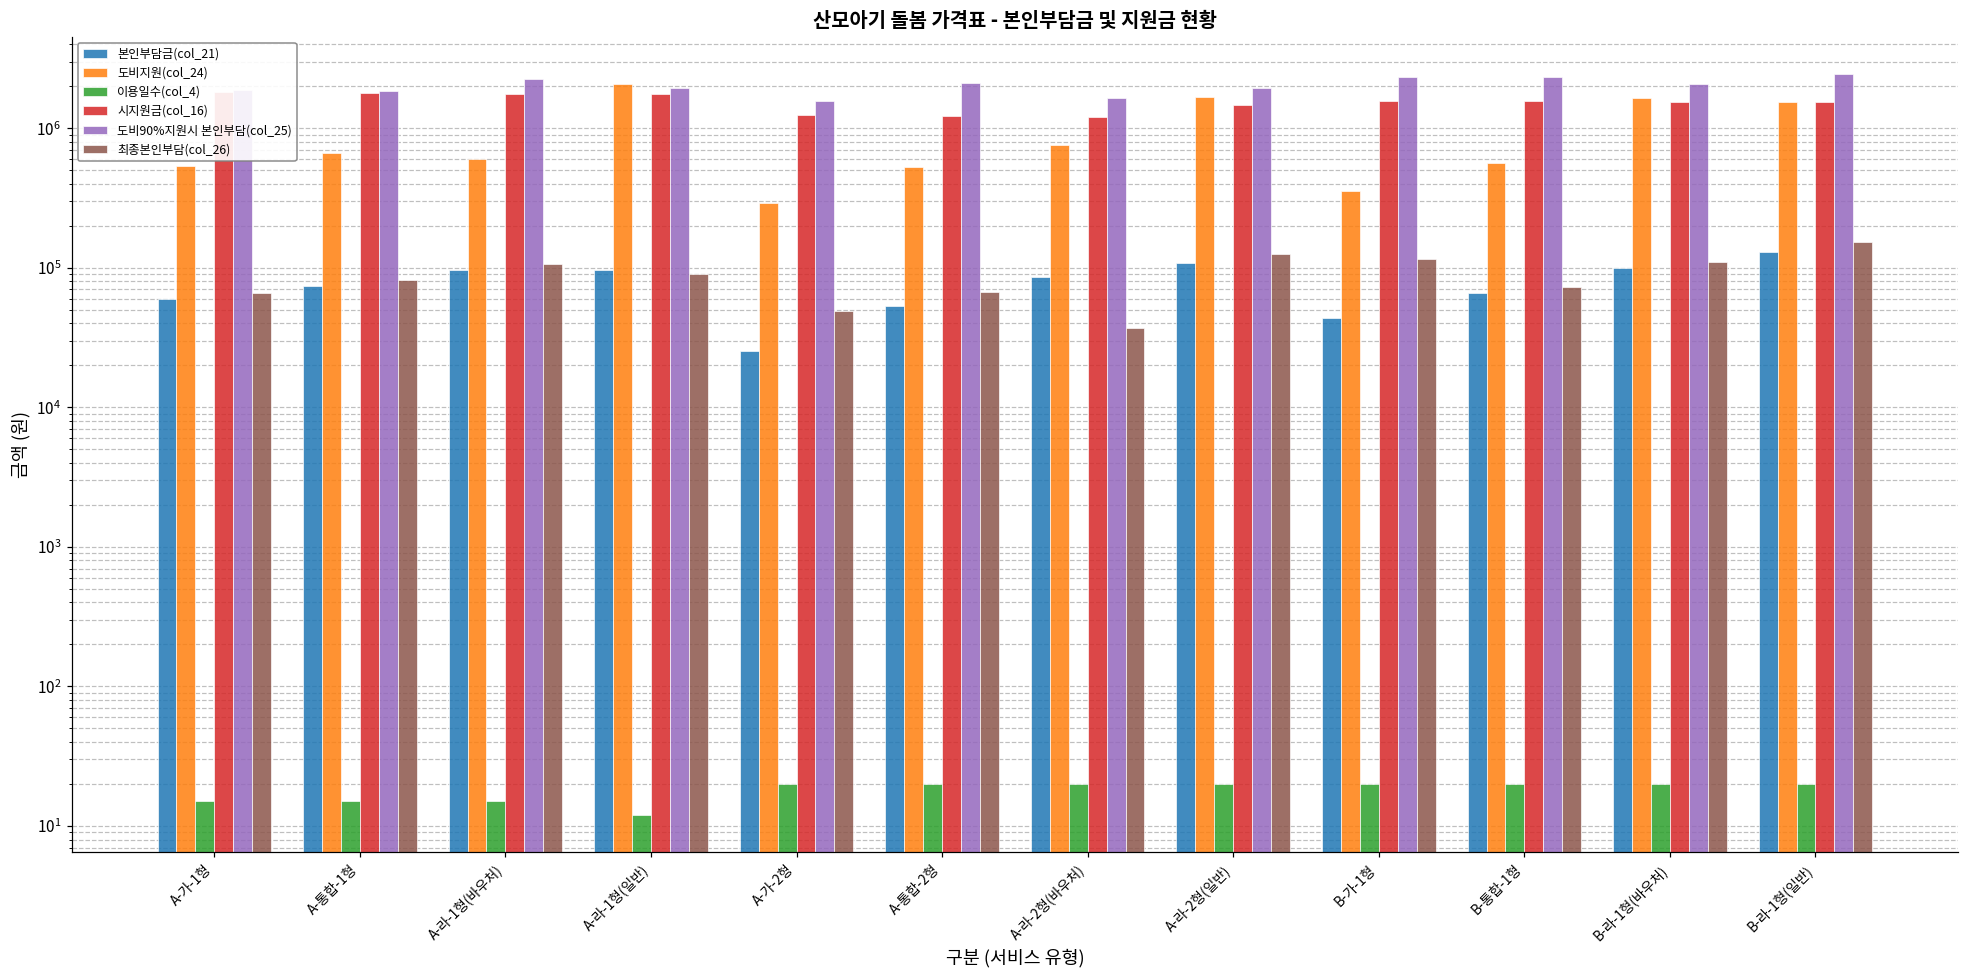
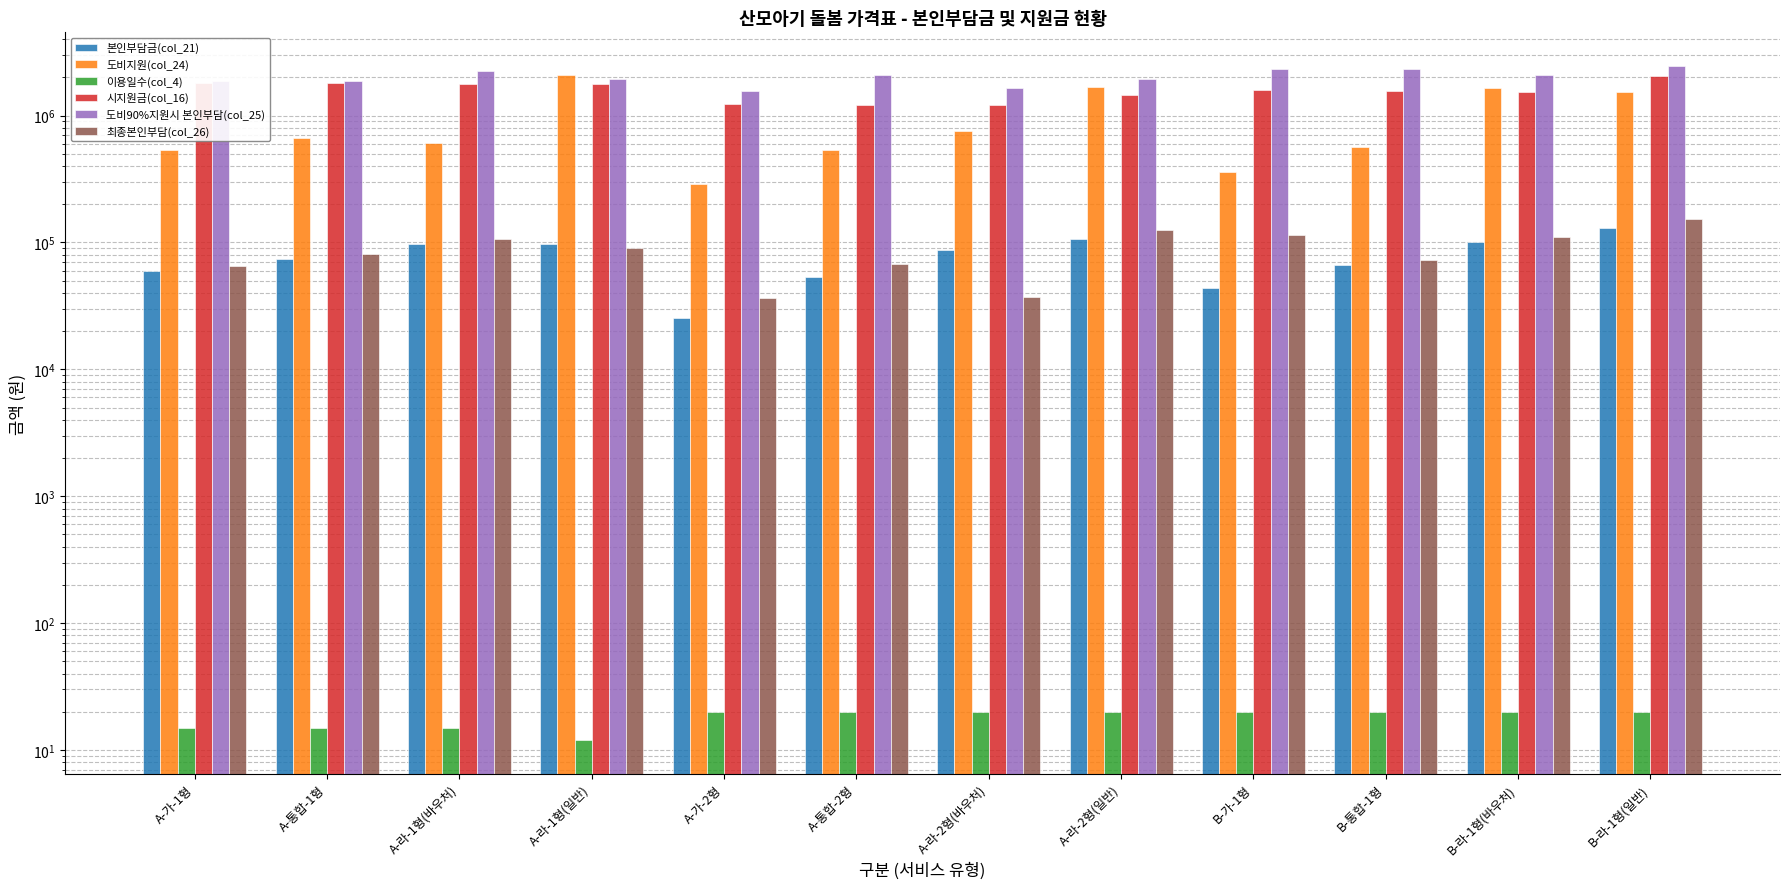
  {
    "본인부담금(col_21)": {
      "A-가-1형": 60000,
      "A-통합-1형": 70000,
      "A-라-1형(바우처)": 100000,
      "A-라-1형(일반)": 100000,
      "A-가-2형": 25000,
      "A-통합-2형": 53000,
      "A-라-2형(바우처)": 90000,
      "A-라-2형(일반)": 110000,
      "B-가-1형": 44000,
      "B-통합-1형": 70000,
      "B-라-1형(바우처)": 100000,
      "B-라-1형(일반)": 130000
    },
    "도비지원(col_24)": {
      "A-가-1형": 540000,
      "A-통합-1형": 700000,
      "A-라-1형(바우처)": 600000,
      "A-라-1형(일반)": 2100000,
      "A-가-2형": 290000,
      "A-통합-2형": 530000,
      "A-라-2형(바우처)": 800000,
      "A-라-2형(일반)": 1700000,
      "B-가-1형": 360000,
      "B-통합-1형": 600000,
      "B-라-1형(바우처)": 1700000,
      "B-라-1형(일반)": 1500000
    },
    "이용일수(col_4)": {
      "A-가-1형": 15,
      "A-통합-1형": 15,
      "A-라-1형(바우처)": 15,
      "A-라-1형(일반)": 12,
      "A-가-2형": 20,
      "A-통합-2형": 20,
      "A-라-2형(바우처)": 20,
      "A-라-2형(일반)": 20,
      "B-가-1형": 20,
      "B-통합-1형": 20,
      "B-라-1형(바우처)": 20,
      "B-라-1형(일반)": 20
    },
    "시지원금(col_16)": {
      "A-통합-1형": 1800000,
      "A-라-1형(바우처)": 1800000,
      "A-라-1형(일반)": 1800000,
      "A-가-2형": 1200000,
      "A-통합-2형": 1200000,
      "A-라-2형(바우처)": 1200000,
      "A-라-2형(일반)": 1500000,
      "B-가-1형": 1600000,
      "B-통합-1형": 1600000,
      "B-라-1형(바우처)": 1500000,
-     "B-라-1형(일반)": 1500000
+     "B-라-1형(일반)": 2100000
    },
    "도비90%지원시 본인부담(col_25)": {
      "A-통합-1형": 1900000,
      "A-라-1형(바우처)": 2300000,
      "A-라-1형(일반)": 1900000,
      "A-가-2형": 1600000,
      "A-통합-2형": 2100000,
      "A-라-2형(바우처)": 1700000,
      "A-라-2형(일반)": 1900000,
      "B-가-1형": 2300000,
      "B-통합-1형": 2300000,
      "B-라-1형(바우처)": 2100000,
      "B-라-1형(일반)": 2500000
    },
    "최종본인부담(col_26)": {
      "A-가-1형": 70000,
      "A-통합-1형": 80000,
      "A-라-1형(바우처)": 110000,
      "A-라-1형(일반)": 90000,
-     "A-가-2형": 49000,
+     "A-가-2형": 37000,
      "A-통합-2형": 70000,
      "A-라-2형(바우처)": 37000,
      "A-라-2형(일반)": 130000,
      "B-가-1형": 120000,
      "B-통합-1형": 70000,
      "B-라-1형(바우처)": 110000,
      "B-라-1형(일반)": 150000
    }
  }
